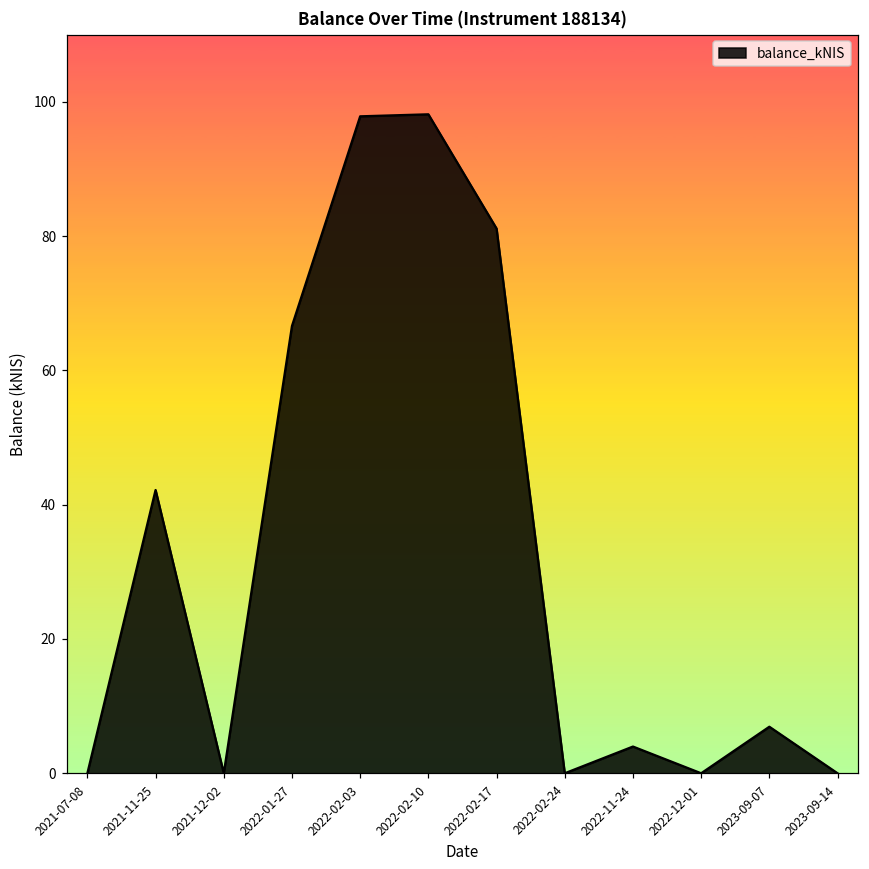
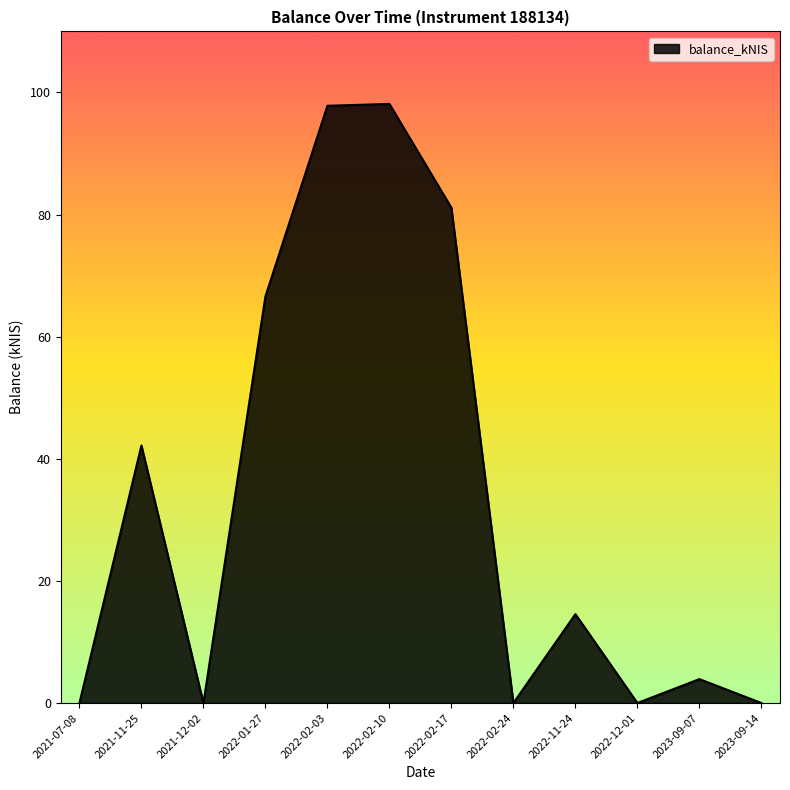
  {
    "2021-07-08": 0,
    "2021-11-25": 42,
    "2021-12-02": 0,
    "2022-01-27": 67,
    "2022-02-03": 98,
    "2022-02-10": 98,
    "2022-02-17": 81,
    "2022-02-24": 0,
-   "2022-11-24": 4,
+   "2022-11-24": 15,
    "2022-12-01": 0,
-   "2023-09-07": 7,
+   "2023-09-07": 4,
    "2023-09-14": 0
  }
